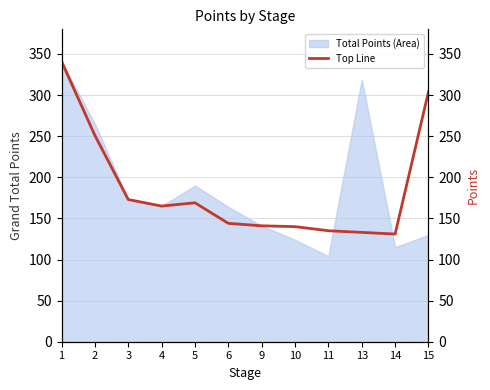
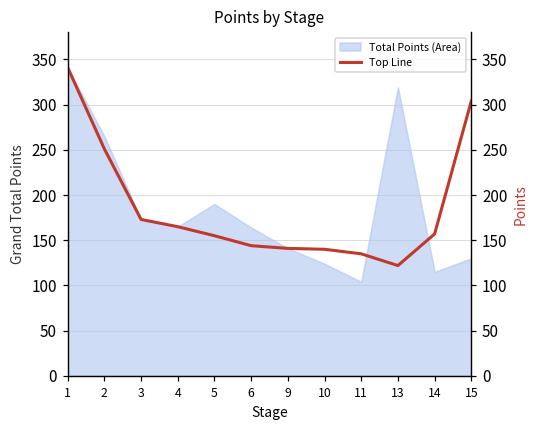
  {
    "Total Points (Area)": {
      "1": 340,
      "2": 270,
      "3": 170,
      "4": 170,
      "5": 190,
      "6": 160,
      "9": 140,
      "10": 120,
      "11": 100,
      "13": 320,
      "14": 120,
      "15": 130
    },
    "Top Line": {
      "1": 340,
      "2": 250,
      "3": 170,
      "4": 170,
-     "5": 170,
+     "5": 160,
      "6": 140,
      "9": 140,
      "10": 140,
      "11": 140,
-     "13": 130,
-     "14": 130,
+     "13": 120,
+     "14": 160,
      "15": 300
    }
  }
